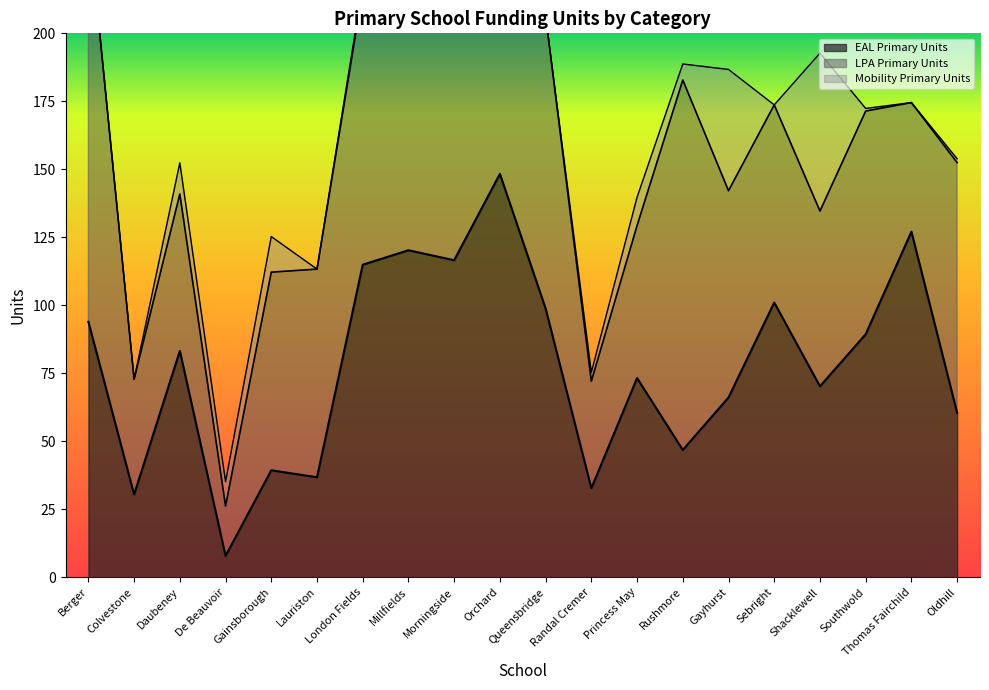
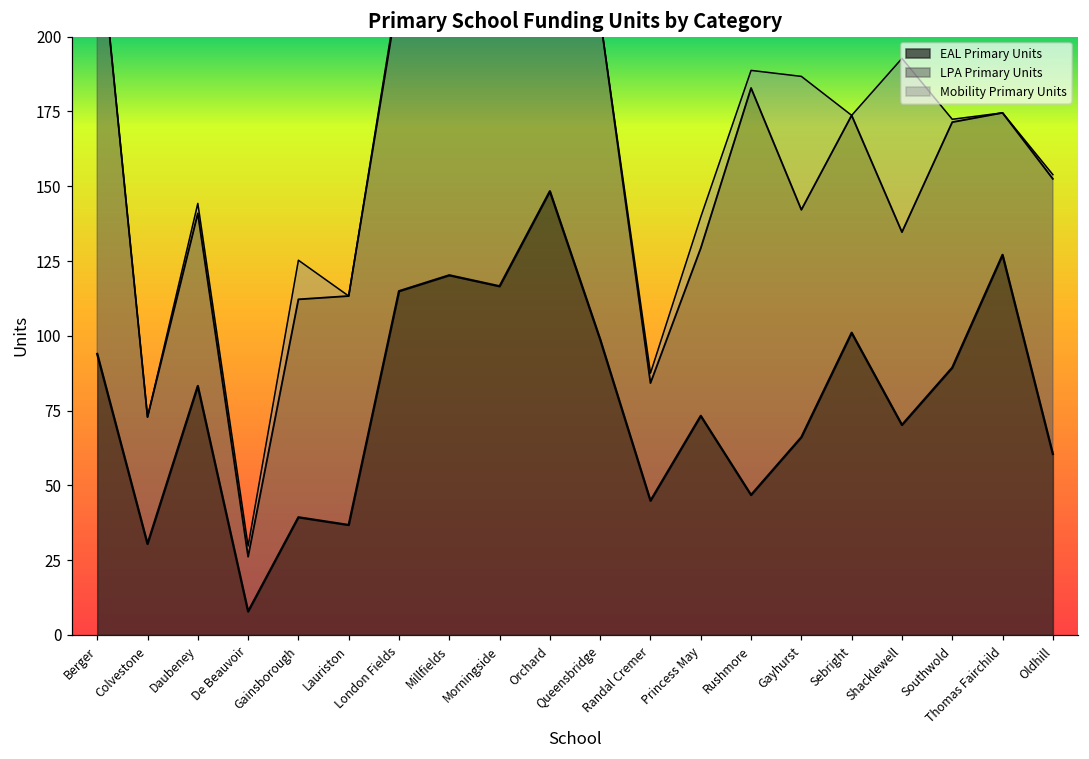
  {
    "EAL Primary Units": {
      "Berger": 94,
      "Colvestone": 30,
      "Daubeney": 83,
      "De Beauvoir": 8,
      "Gainsborough": 39,
      "Lauriston": 37,
      "London Fields": 115,
      "Millfields": 120,
      "Morningside": 117,
      "Orchard": 148,
      "Queensbridge": 99,
-     "Randal Cremer": 33,
+     "Randal Cremer": 45,
      "Princess May": 73,
      "Rushmore": 47,
      "Gayhurst": 66,
      "Sebright": 101,
      "Shacklewell": 70,
      "Southwold": 89,
      "Thomas Fairchild": 127,
      "Oldhill": 60
    },
    "LPA Primary Units": {
      "Daubeney": 58,
      "De Beauvoir": 18,
      "Gainsborough": 73,
      "Randal Cremer": 39,
      "Princess May": 56,
      "Rushmore": 136,
      "Gayhurst": 76,
      "Shacklewell": 64,
      "Southwold": 82,
      "Oldhill": 92
    },
    "Mobility Primary Units": {
-     "Daubeney": 11,
-     "De Beauvoir": 9,
+     "Daubeney": 3,
+     "De Beauvoir": 4,
      "Gainsborough": 13,
      "Randal Cremer": 3,
      "Princess May": 10,
      "Rushmore": 6,
      "Gayhurst": 45,
      "Southwold": 1,
      "Oldhill": 1
    }
  }
